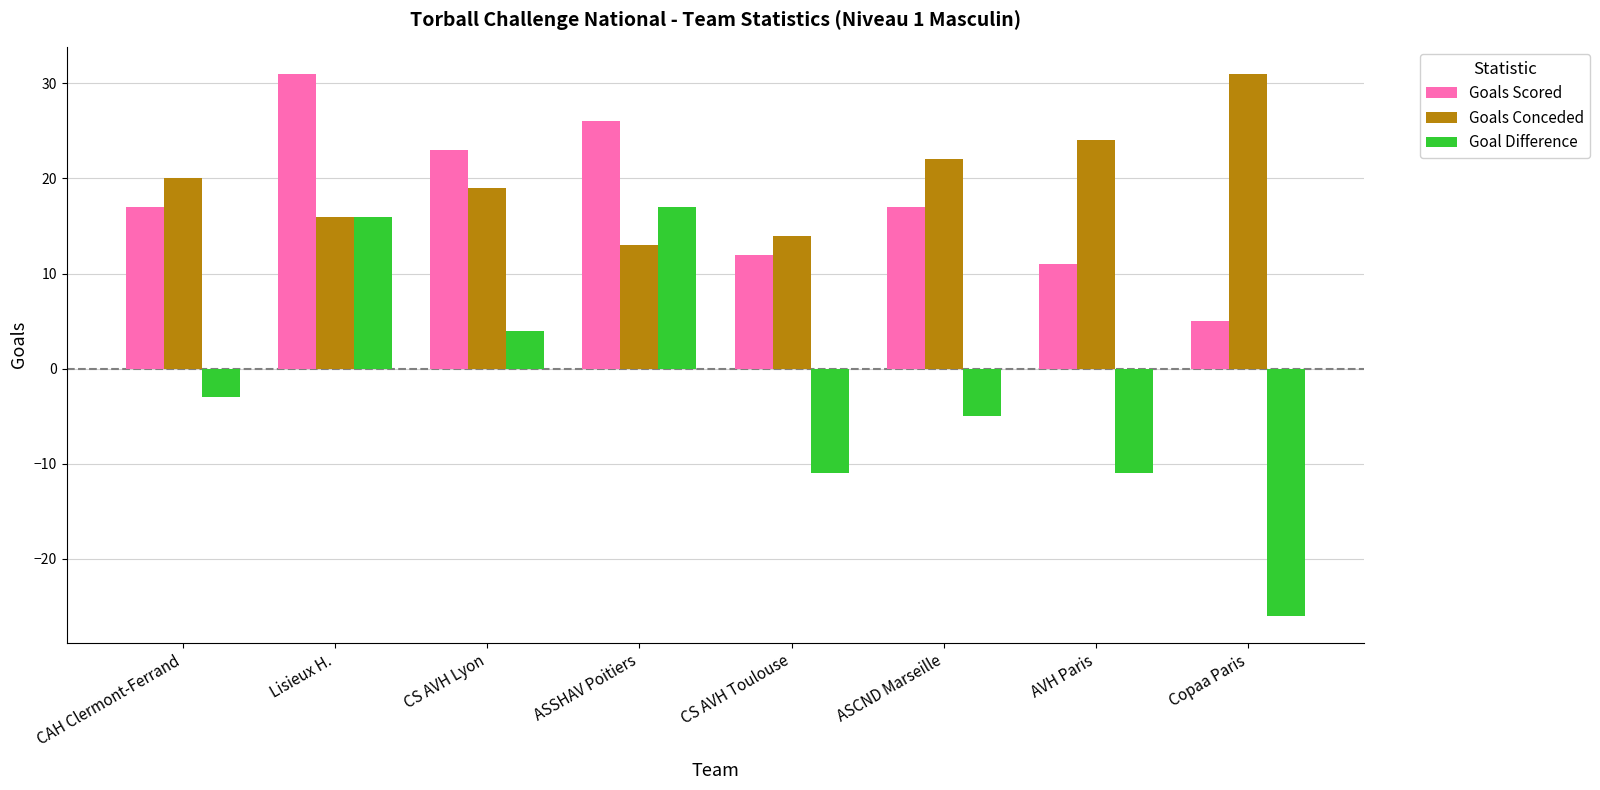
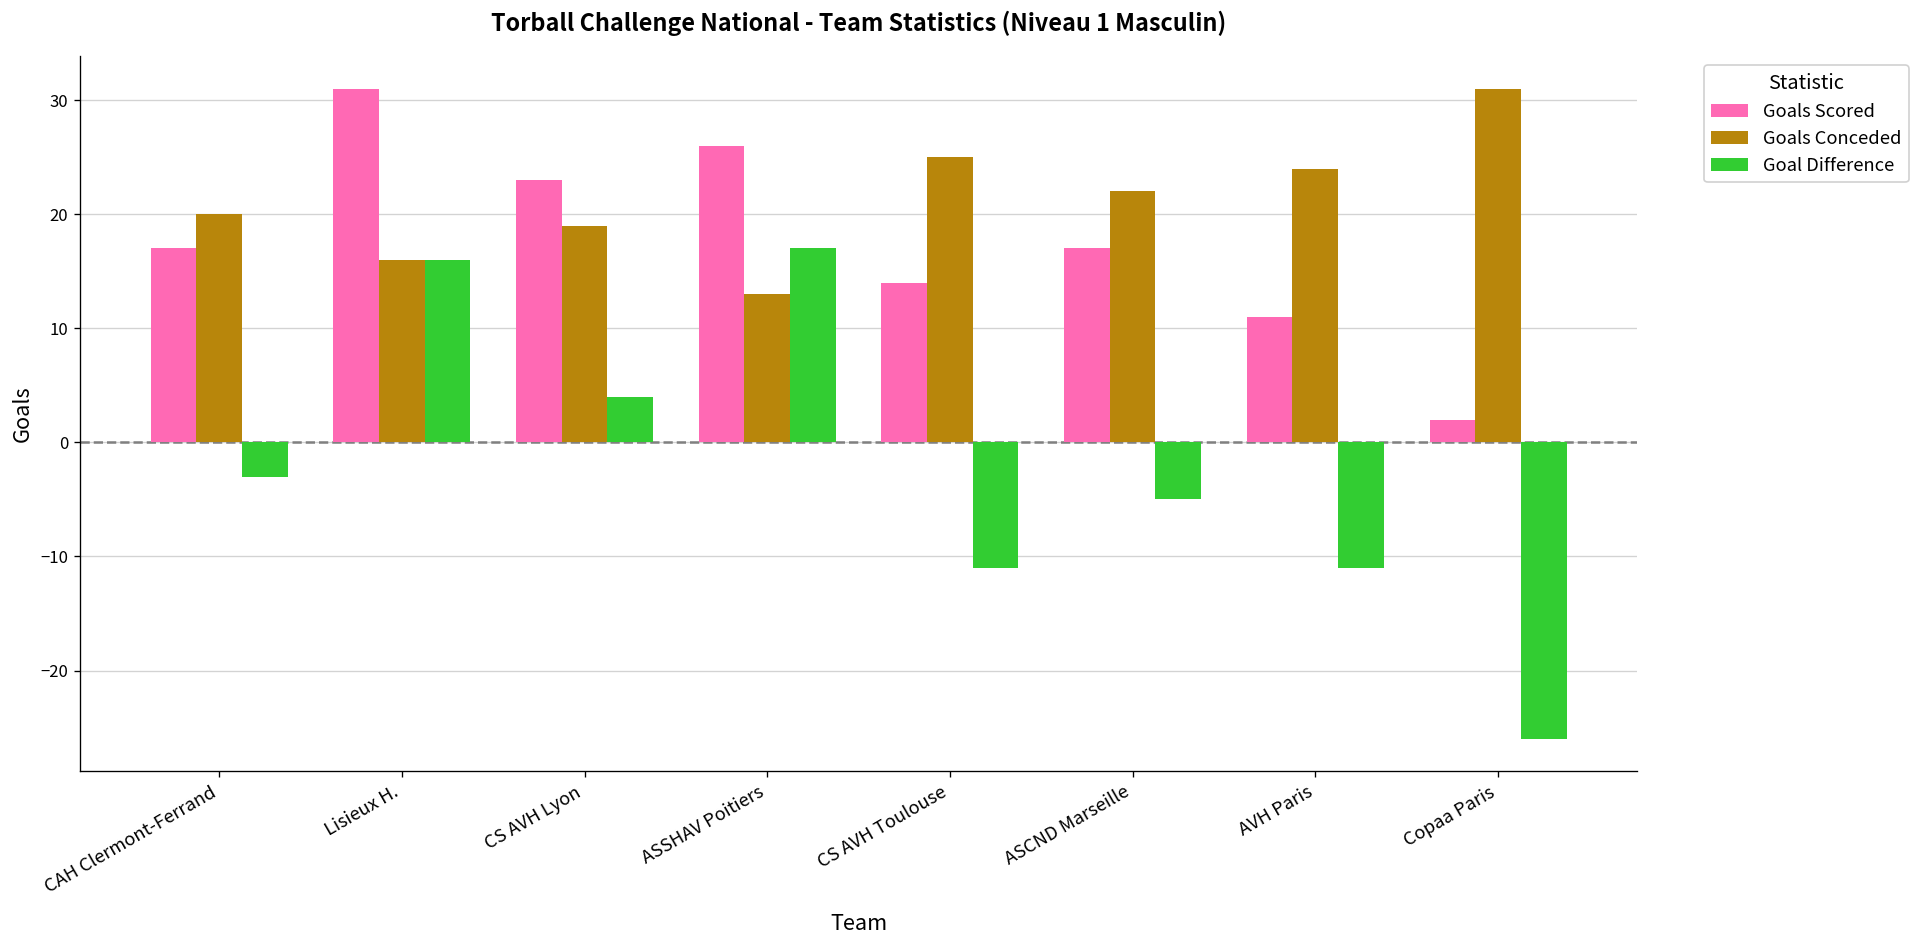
  {
    "Goals Scored": {
      "CAH Clermont-Ferrand": 17,
      "Lisieux H.": 31,
      "CS AVH Lyon": 23,
      "ASSHAV Poitiers": 26,
-     "CS AVH Toulouse": 12,
+     "CS AVH Toulouse": 14,
      "ASCND Marseille": 17,
      "AVH Paris": 11,
-     "Copaa Paris": 5
+     "Copaa Paris": 2
    },
    "Goals Conceded": {
      "CAH Clermont-Ferrand": 20,
      "Lisieux H.": 16,
      "CS AVH Lyon": 19,
      "ASSHAV Poitiers": 13,
-     "CS AVH Toulouse": 14,
+     "CS AVH Toulouse": 25,
      "ASCND Marseille": 22,
      "AVH Paris": 24,
      "Copaa Paris": 31
    },
    "Goal Difference": {
      "CAH Clermont-Ferrand": -3,
      "Lisieux H.": 16,
      "CS AVH Lyon": 4,
      "ASSHAV Poitiers": 17,
      "CS AVH Toulouse": -11,
      "ASCND Marseille": -5,
      "AVH Paris": -11,
      "Copaa Paris": -26
    }
  }
